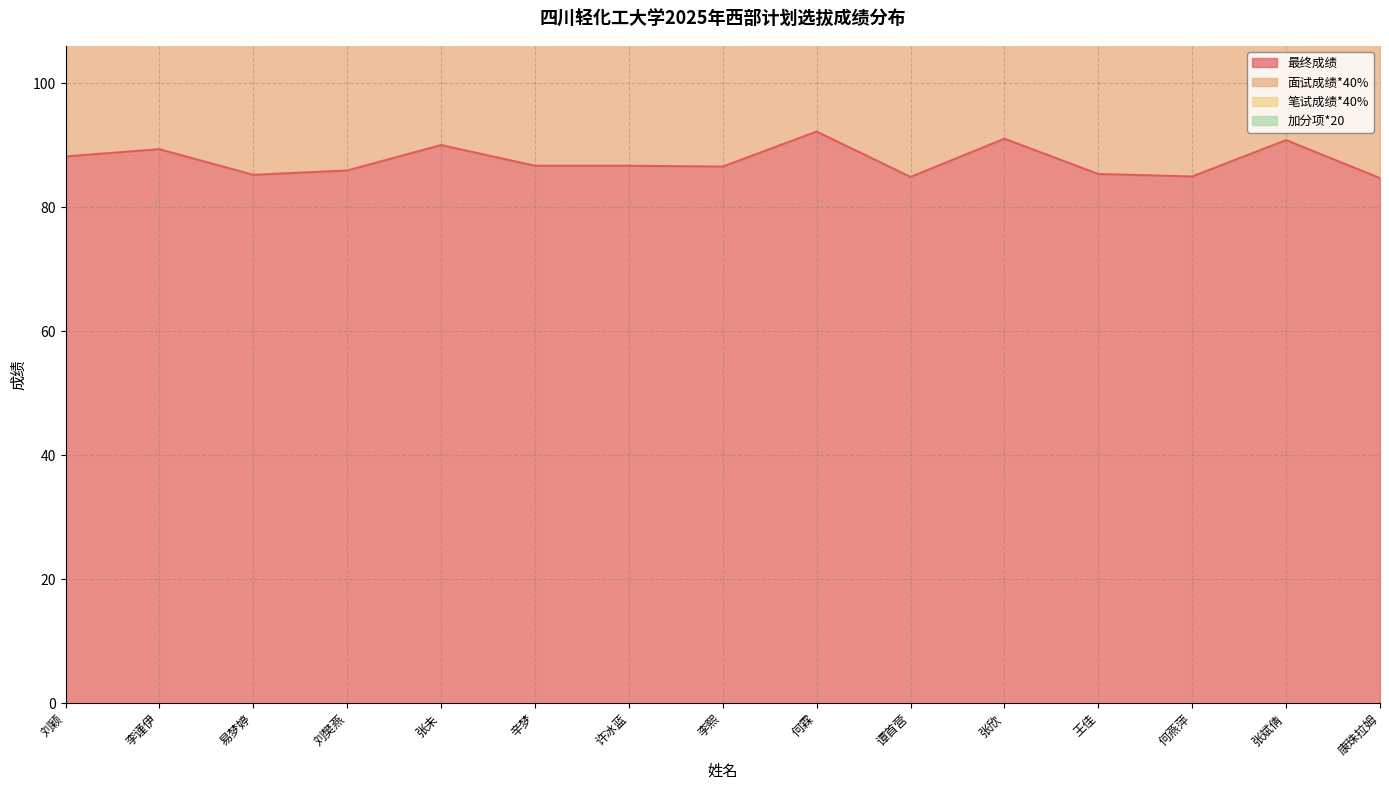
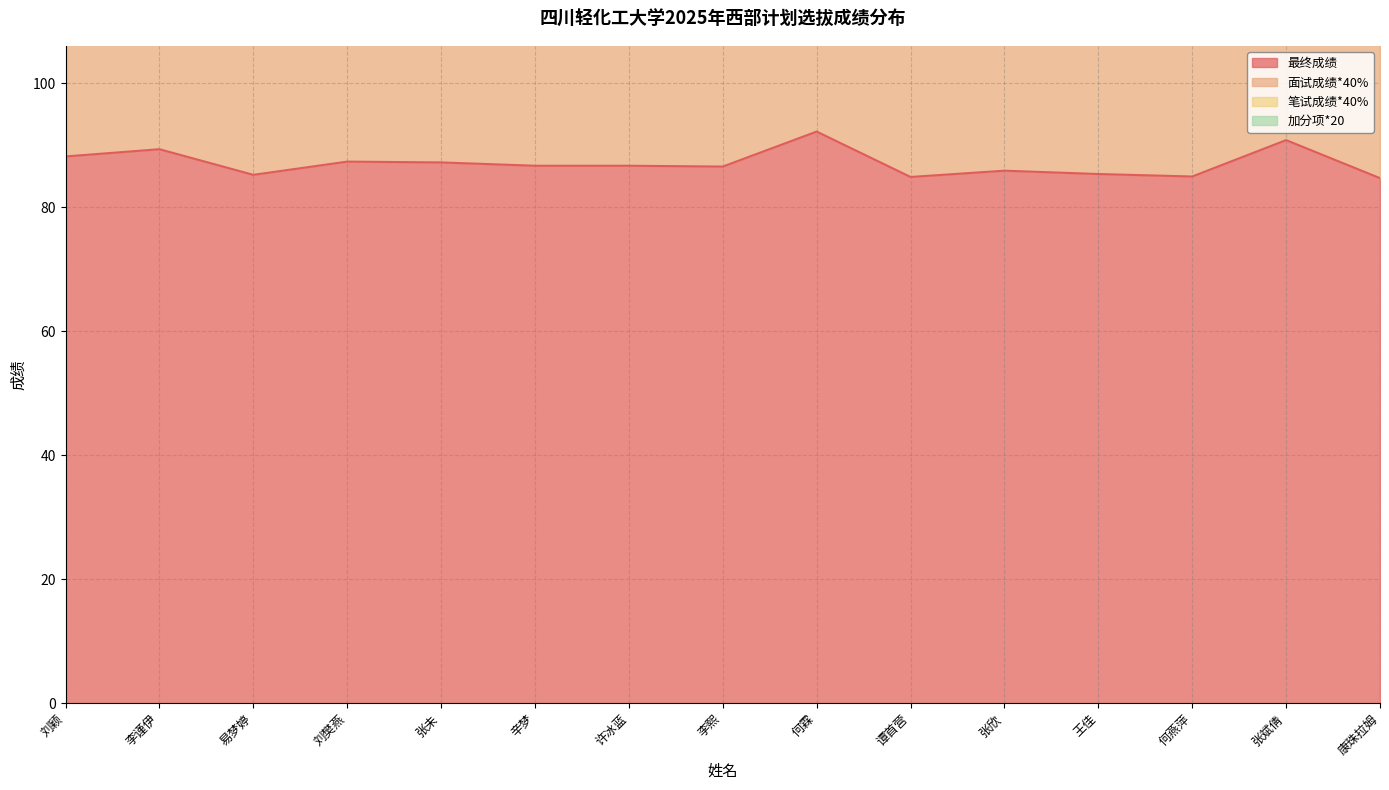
  {
    "最终成绩": {
      "刘颖": 88,
      "李谨伊": 89,
      "易梦婷": 85,
-     "刘樊燕": 86,
-     "张未": 90,
+     "刘樊燕": 87,
+     "张未": 87,
      "辛梦": 87,
      "许冰蓝": 87,
      "李熙": 87,
      "何霖": 92,
      "谭首营": 85,
-     "张欣": 91,
+     "张欣": 86,
      "王佳": 85,
      "何燕萍": 85,
      "张斌倩": 91,
      "康珠拉姆": 85
    }
  }
